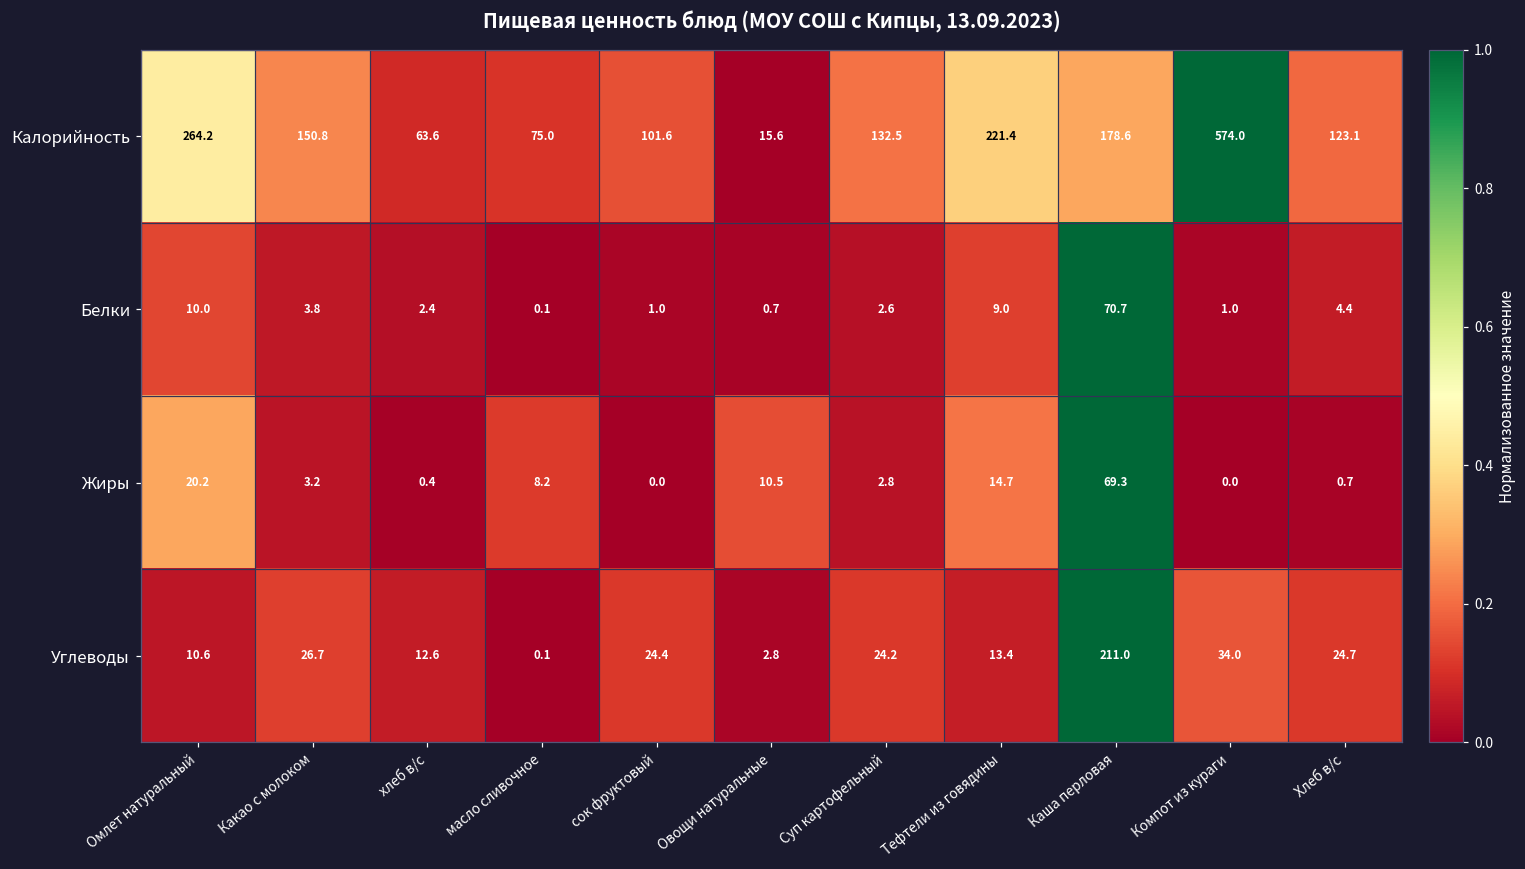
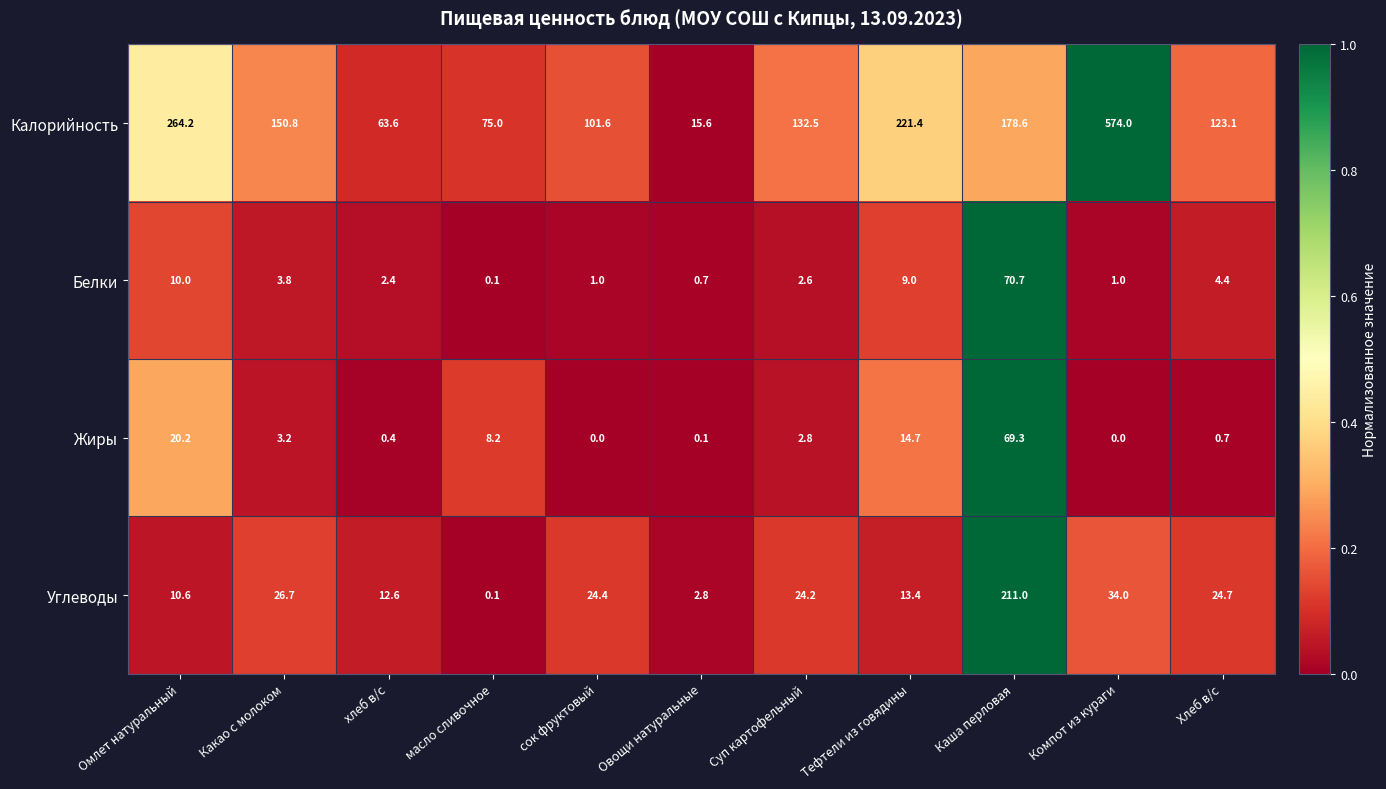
  {
    "Калорийность": {
      "Омлет натуральный": 264.2,
      "Какао с молоком": 150.8,
      "хлеб в/с": 63.6,
      "масло сливочное": 75.0,
      "сок фруктовый": 101.6,
      "Овощи натуральные": 15.6,
      "Суп картофельный": 132.5,
      "Тефтели из говядины": 221.4,
      "Каша перловая": 178.6,
      "Компот из кураги": 574.0,
      "Хлеб в/с": 123.1
    },
    "Белки": {
      "Омлет натуральный": 10.0,
      "Какао с молоком": 3.8,
      "хлеб в/с": 2.4,
      "масло сливочное": 0.1,
      "сок фруктовый": 1.0,
      "Овощи натуральные": 0.7,
      "Суп картофельный": 2.6,
      "Тефтели из говядины": 9.0,
      "Каша перловая": 70.7,
      "Компот из кураги": 1.0,
      "Хлеб в/с": 4.4
    },
    "Жиры": {
      "Омлет натуральный": 20.2,
      "Какао с молоком": 3.2,
      "хлеб в/с": 0.4,
      "масло сливочное": 8.2,
      "сок фруктовый": 0.0,
-     "Овощи натуральные": 10.5,
+     "Овощи натуральные": 0.1,
      "Суп картофельный": 2.8,
      "Тефтели из говядины": 14.7,
      "Каша перловая": 69.3,
      "Компот из кураги": 0.0,
      "Хлеб в/с": 0.7
    },
    "Углеводы": {
      "Омлет натуральный": 10.6,
      "Какао с молоком": 26.7,
      "хлеб в/с": 12.6,
      "масло сливочное": 0.1,
      "сок фруктовый": 24.4,
      "Овощи натуральные": 2.8,
      "Суп картофельный": 24.2,
      "Тефтели из говядины": 13.4,
      "Каша перловая": 211.0,
      "Компот из кураги": 34.0,
      "Хлеб в/с": 24.7
    }
  }
